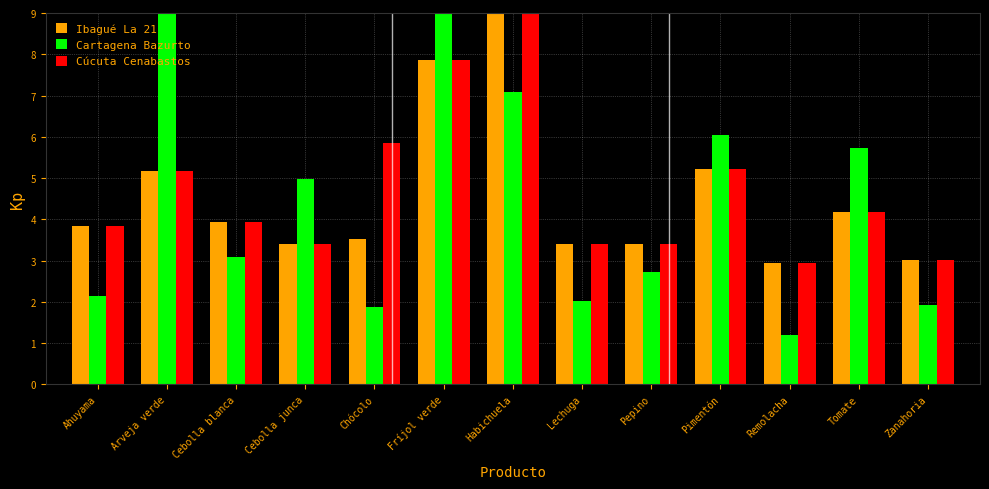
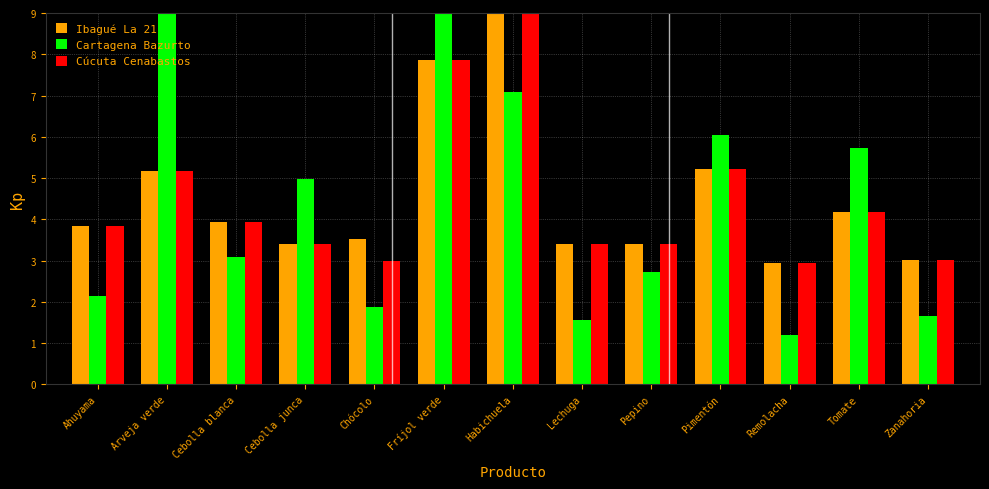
  {
    "Ibagué La 21": {
      "Ahuyama": 3.8,
      "Arveja verde": 5.2,
      "Cebolla blanca": 3.9,
      "Cebolla junca": 3.4,
      "Chócolo": 3.5,
      "Fríjol verde": 7.9,
      "Habichuela": 9.0,
      "Lechuga": 3.4,
      "Pepino": 3.4,
      "Pimentón": 5.2,
      "Remolacha": 2.9,
      "Tomate": 4.2,
      "Zanahoria": 3.0
    },
    "Cartagena Bazurto": {
      "Ahuyama": 2.1,
      "Arveja verde": 9.0,
      "Cebolla blanca": 3.1,
      "Cebolla junca": 5.0,
      "Chócolo": 1.9,
      "Fríjol verde": 9.0,
      "Habichuela": 7.1,
-     "Lechuga": 2.0,
+     "Lechuga": 1.6,
      "Pepino": 2.7,
      "Pimentón": 6.0,
      "Remolacha": 1.2,
      "Tomate": 5.7,
-     "Zanahoria": 1.9
+     "Zanahoria": 1.7
    },
    "Cúcuta Cenabastos": {
      "Ahuyama": 3.8,
      "Arveja verde": 5.2,
      "Cebolla blanca": 3.9,
      "Cebolla junca": 3.4,
-     "Chócolo": 5.9,
+     "Chócolo": 3.0,
      "Fríjol verde": 7.9,
      "Habichuela": 9.0,
      "Lechuga": 3.4,
      "Pepino": 3.4,
      "Pimentón": 5.2,
      "Remolacha": 2.9,
      "Tomate": 4.2,
      "Zanahoria": 3.0
    }
  }
